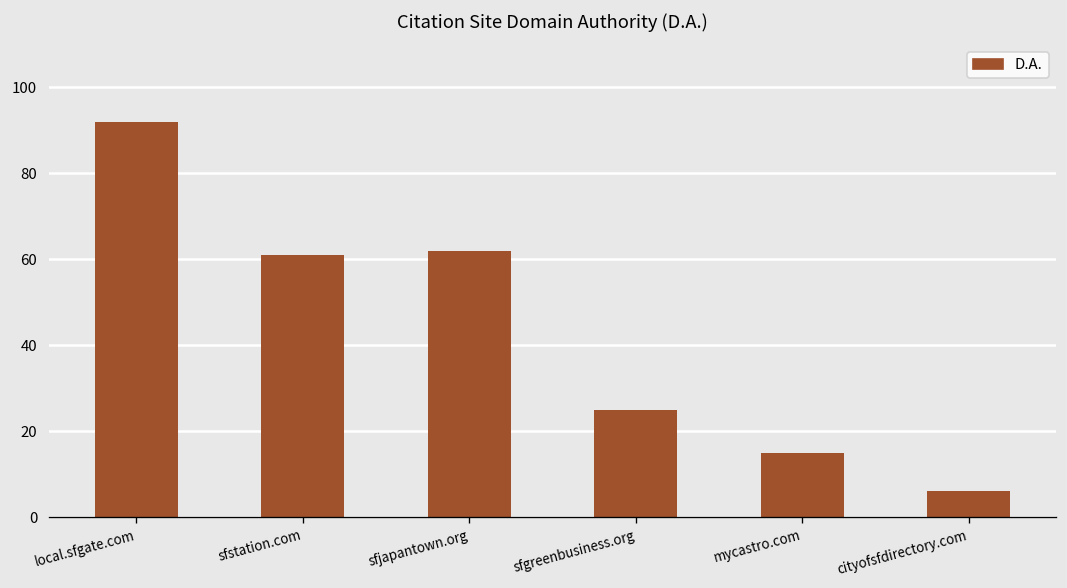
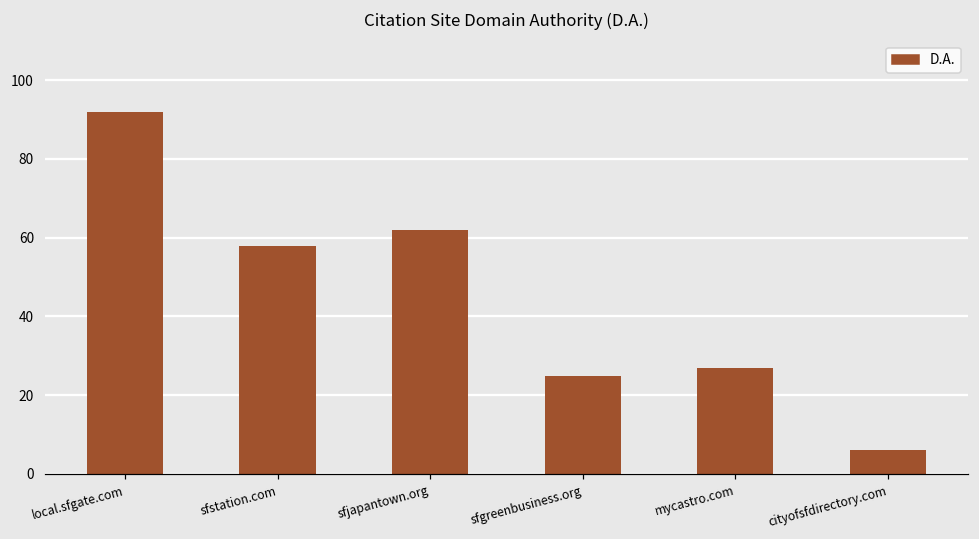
  {
    "local.sfgate.com": 92,
-   "sfstation.com": 61,
+   "sfstation.com": 58,
    "sfjapantown.org": 62,
    "sfgreenbusiness.org": 25,
-   "mycastro.com": 15,
+   "mycastro.com": 27,
    "cityofsfdirectory.com": 6
  }
